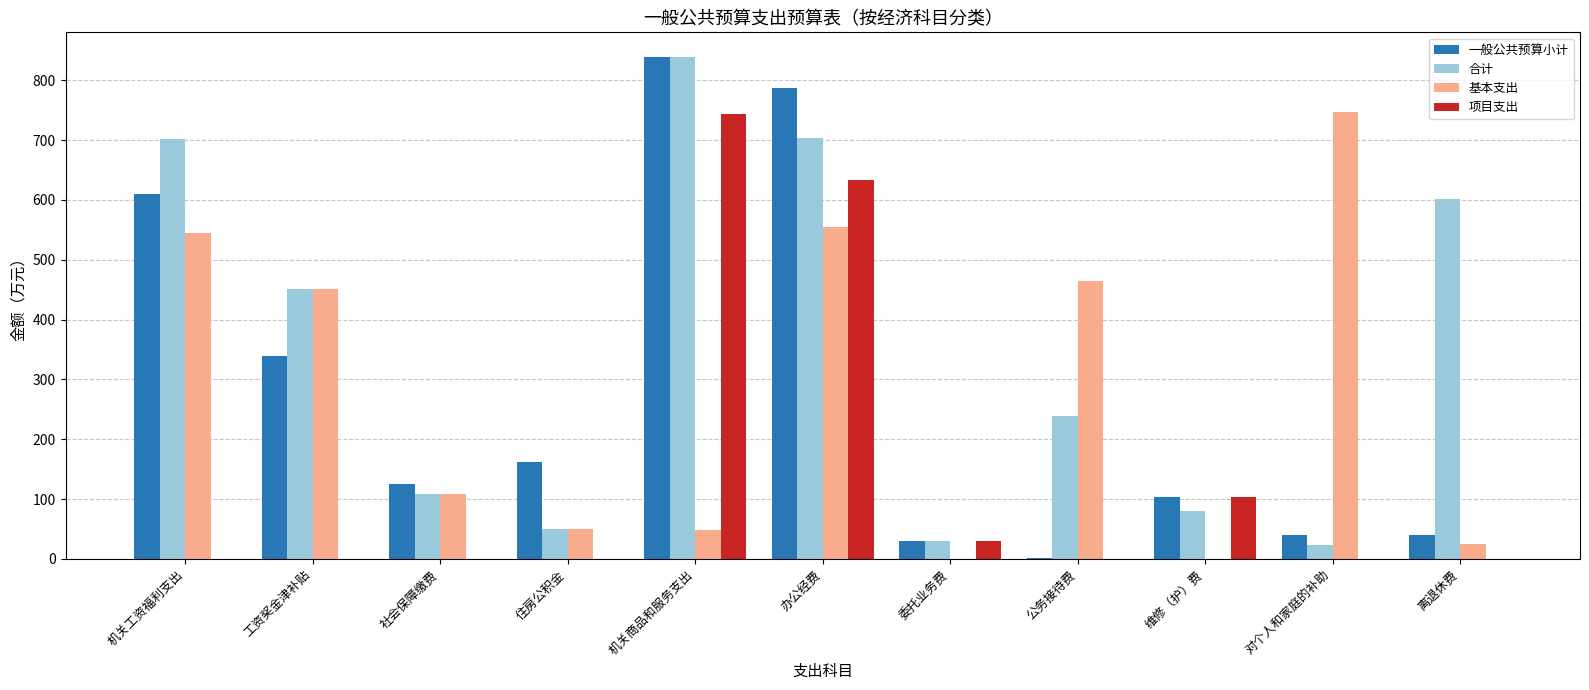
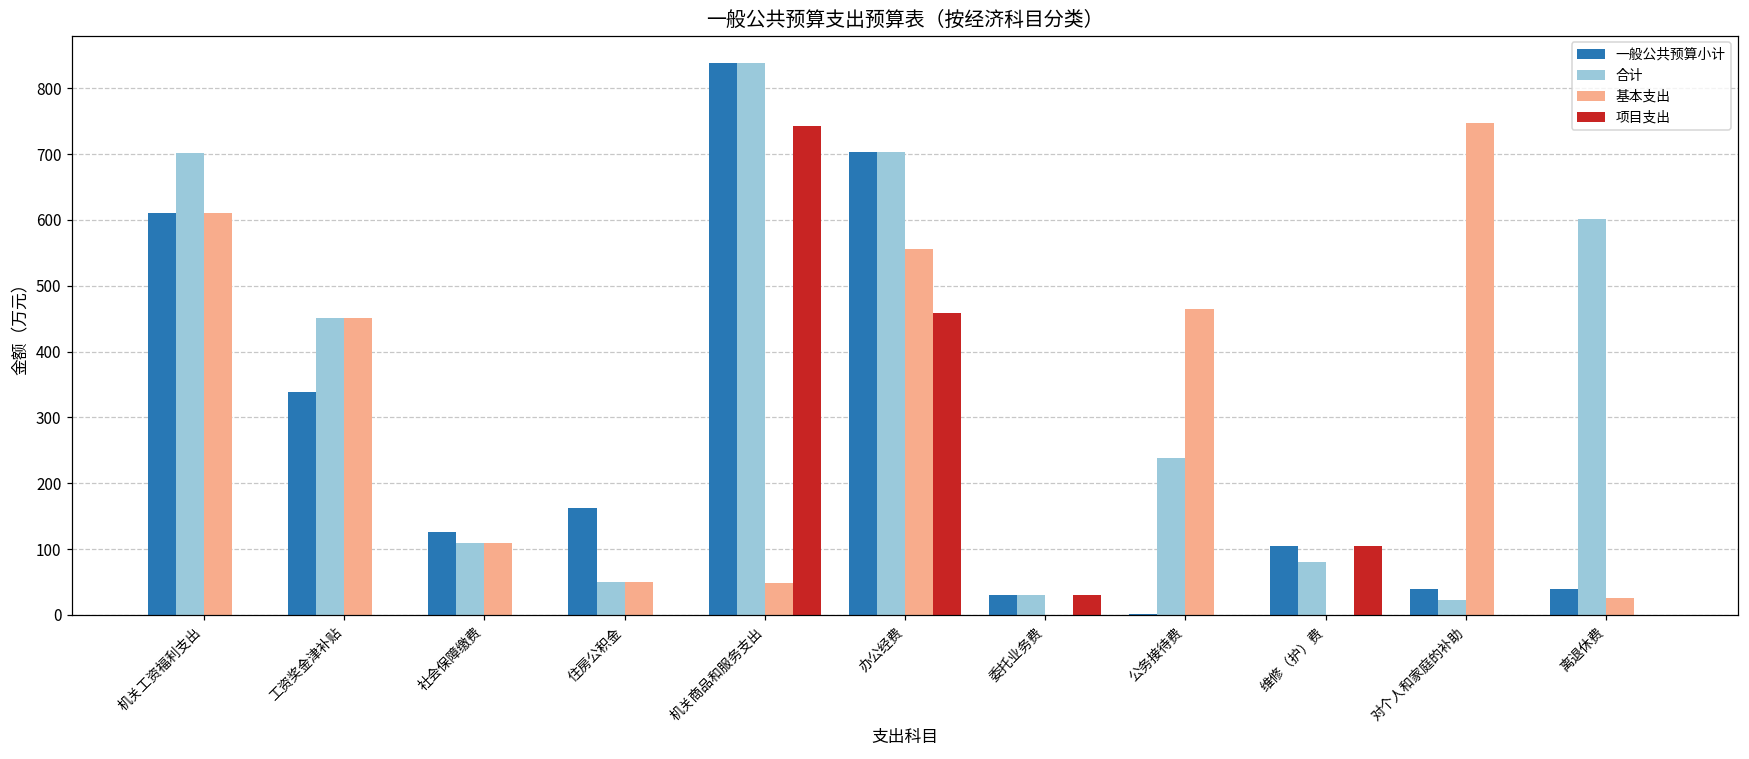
  {
    "一般公共预算小计": {
      "机关工资福利支出": 610,
      "工资奖金津补贴": 340,
      "社会保障缴费": 130,
      "住房公积金": 160,
      "机关商品和服务支出": 840,
-     "办公经费": 790,
+     "办公经费": 700,
      "委托业务费": 30,
      "维修（护）费": 100,
      "对个人和家庭的补助": 40,
      "离退休费": 40
    },
    "合计": {
      "机关工资福利支出": 700,
      "工资奖金津补贴": 450,
      "社会保障缴费": 110,
      "住房公积金": 50,
      "机关商品和服务支出": 840,
      "办公经费": 700,
      "委托业务费": 30,
      "公务接待费": 240,
      "维修（护）费": 80,
      "对个人和家庭的补助": 20,
      "离退休费": 600
    },
    "基本支出": {
-     "机关工资福利支出": 540,
+     "机关工资福利支出": 610,
      "工资奖金津补贴": 450,
      "社会保障缴费": 110,
      "住房公积金": 50,
      "机关商品和服务支出": 50,
      "办公经费": 560,
      "委托业务费": 0,
      "公务接待费": 470,
      "维修（护）费": 0,
      "对个人和家庭的补助": 750,
      "离退休费": 30
    },
    "项目支出": {
      "机关工资福利支出": 0,
      "工资奖金津补贴": 0,
      "社会保障缴费": 0,
      "住房公积金": 0,
      "机关商品和服务支出": 740,
-     "办公经费": 630,
+     "办公经费": 460,
      "委托业务费": 30,
      "公务接待费": 0,
      "维修（护）费": 100,
      "对个人和家庭的补助": 0,
      "离退休费": 0
    }
  }
